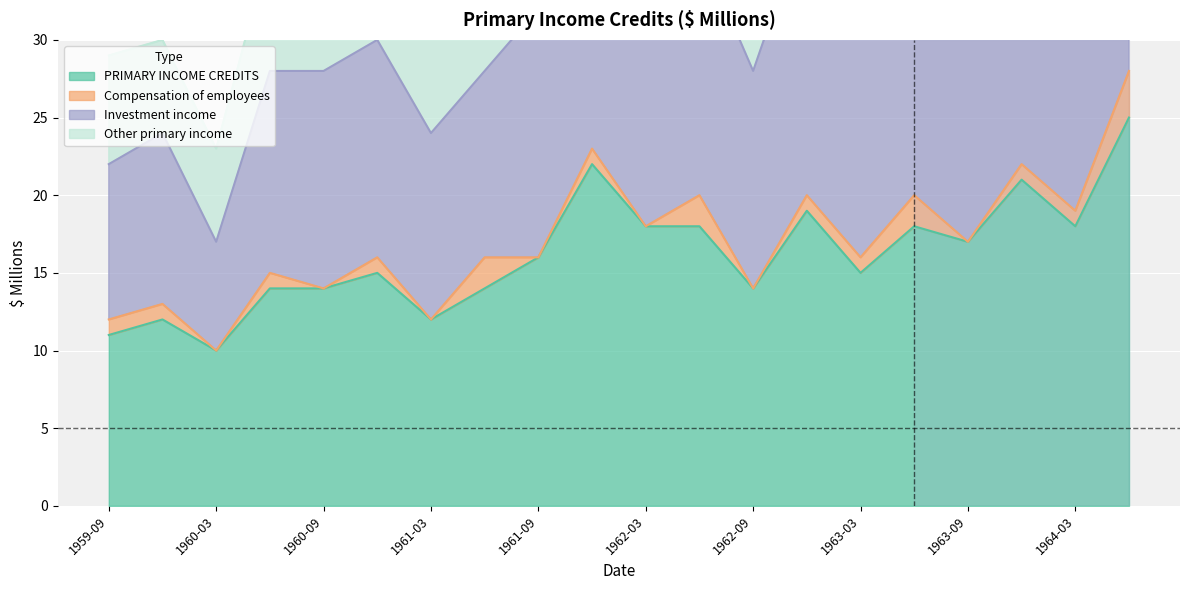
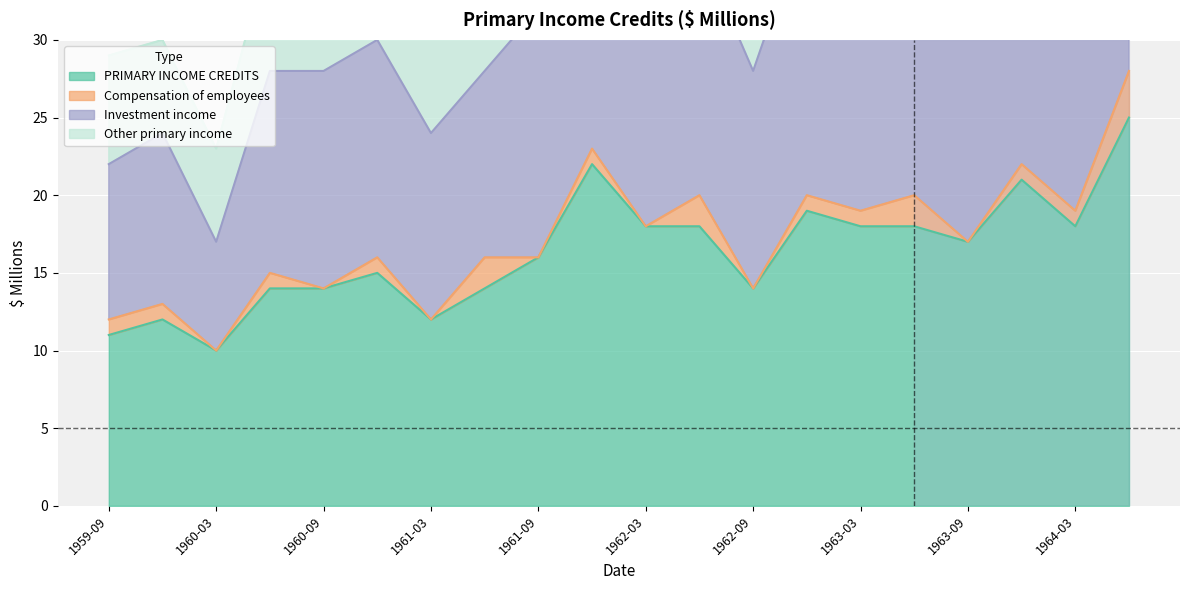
  {
    "PRIMARY INCOME CREDITS": {
      "1959-09": 11,
-     "1963-03": 15,
+     "1963-03": 18,
      "1964-03": 18
    },
    "Compensation of employees": {
      "1959-09": 1,
      "1963-03": 1,
      "1964-03": 1
    },
    "Investment income": {
      "1959-09": 10,
      "1960-03": 7,
      "1960-09": 14,
      "1961-03": 12,
      "1962-09": 14
    },
    "Other primary income": {
      "1960-03": 6
    }
  }
